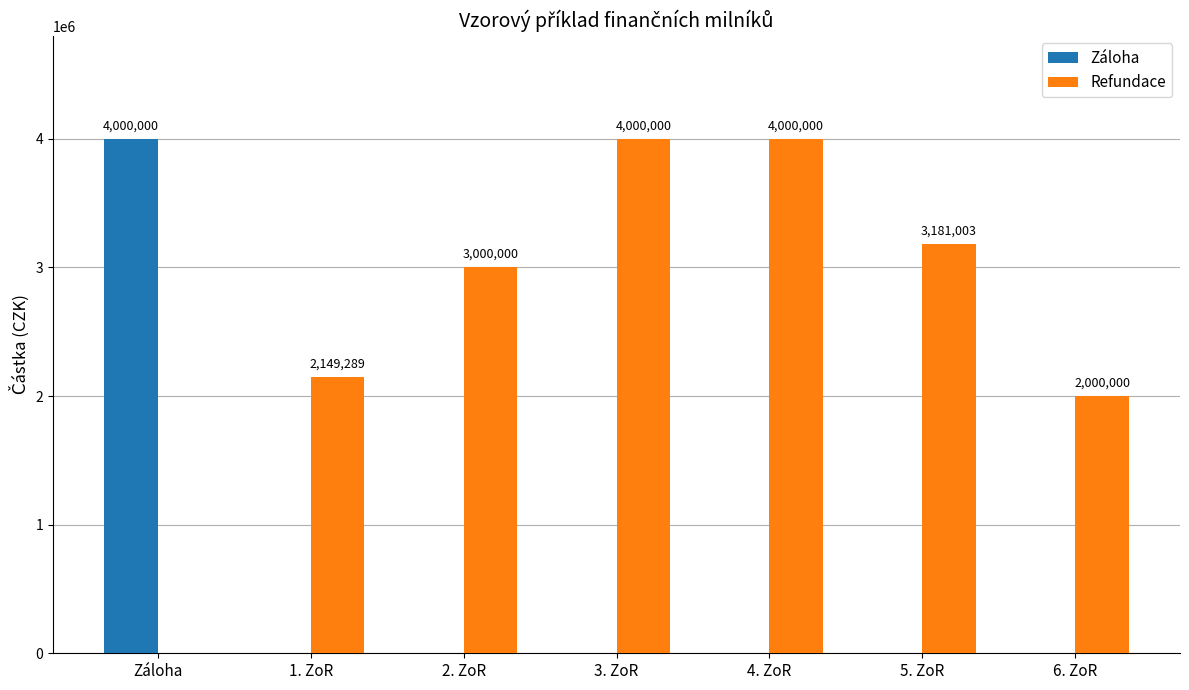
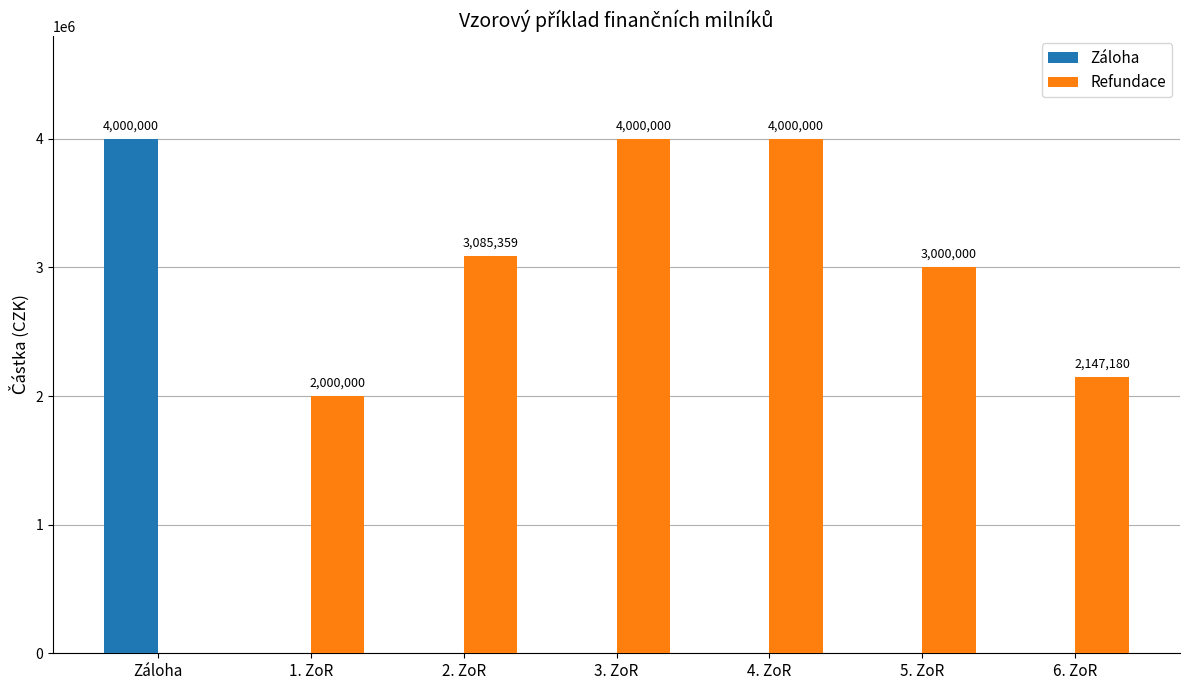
  {
    "Záloha": {
      "Záloha": "4,000,000"
    },
    "Refundace": {
-     "1. ZoR": "2,149,289",
-     "2. ZoR": "3,000,000",
+     "1. ZoR": "2,000,000",
+     "2. ZoR": "3,085,359",
      "3. ZoR": "4,000,000",
      "4. ZoR": "4,000,000",
-     "5. ZoR": "3,181,003",
-     "6. ZoR": "2,000,000"
+     "5. ZoR": "3,000,000",
+     "6. ZoR": "2,147,180"
    }
  }
